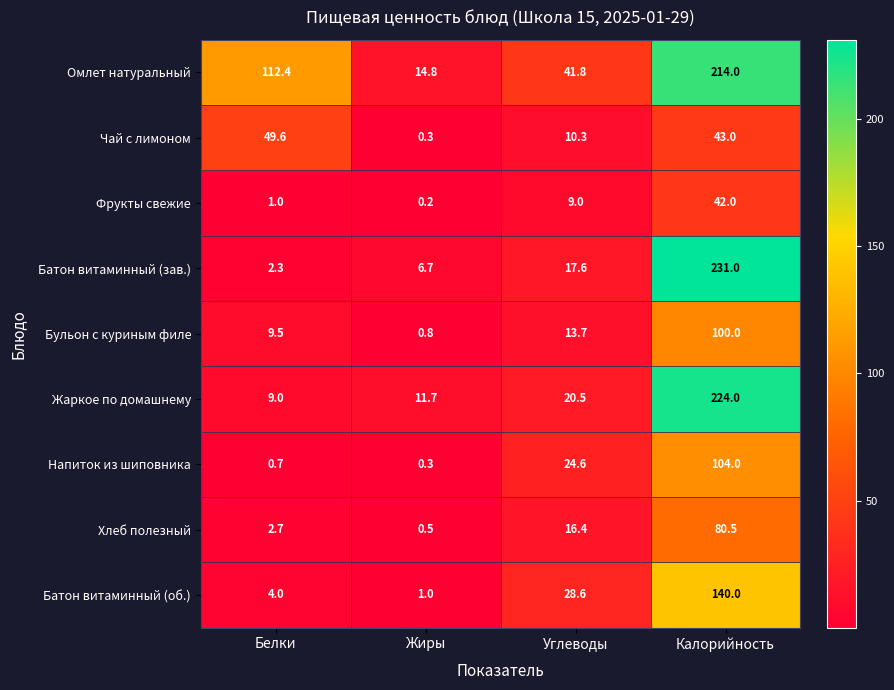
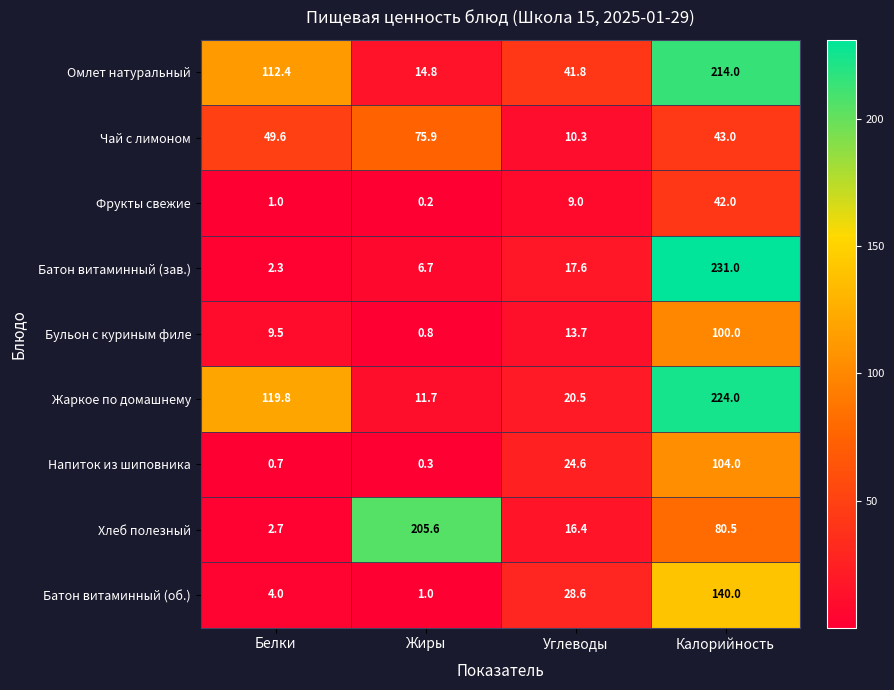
  {
    "Омлет натуральный": {
      "Белки": 112.4,
      "Жиры": 14.8,
      "Углеводы": 41.8,
      "Калорийность": 214.0
    },
    "Чай с лимоном": {
      "Белки": 49.6,
-     "Жиры": 0.3,
+     "Жиры": 75.9,
      "Углеводы": 10.3,
      "Калорийность": 43.0
    },
    "Фрукты свежие": {
      "Белки": 1.0,
      "Жиры": 0.2,
      "Углеводы": 9.0,
      "Калорийность": 42.0
    },
    "Батон витаминный (зав.)": {
      "Белки": 2.3,
      "Жиры": 6.7,
      "Углеводы": 17.6,
      "Калорийность": 231.0
    },
    "Бульон с куриным филе": {
      "Белки": 9.5,
      "Жиры": 0.8,
      "Углеводы": 13.7,
      "Калорийность": 100.0
    },
    "Жаркое по домашнему": {
-     "Белки": 9.0,
+     "Белки": 119.8,
      "Жиры": 11.7,
      "Углеводы": 20.5,
      "Калорийность": 224.0
    },
    "Напиток из шиповника": {
      "Белки": 0.7,
      "Жиры": 0.3,
      "Углеводы": 24.6,
      "Калорийность": 104.0
    },
    "Хлеб полезный": {
      "Белки": 2.7,
-     "Жиры": 0.5,
+     "Жиры": 205.6,
      "Углеводы": 16.4,
      "Калорийность": 80.5
    },
    "Батон витаминный (об.)": {
      "Белки": 4.0,
      "Жиры": 1.0,
      "Углеводы": 28.6,
      "Калорийность": 140.0
    }
  }
